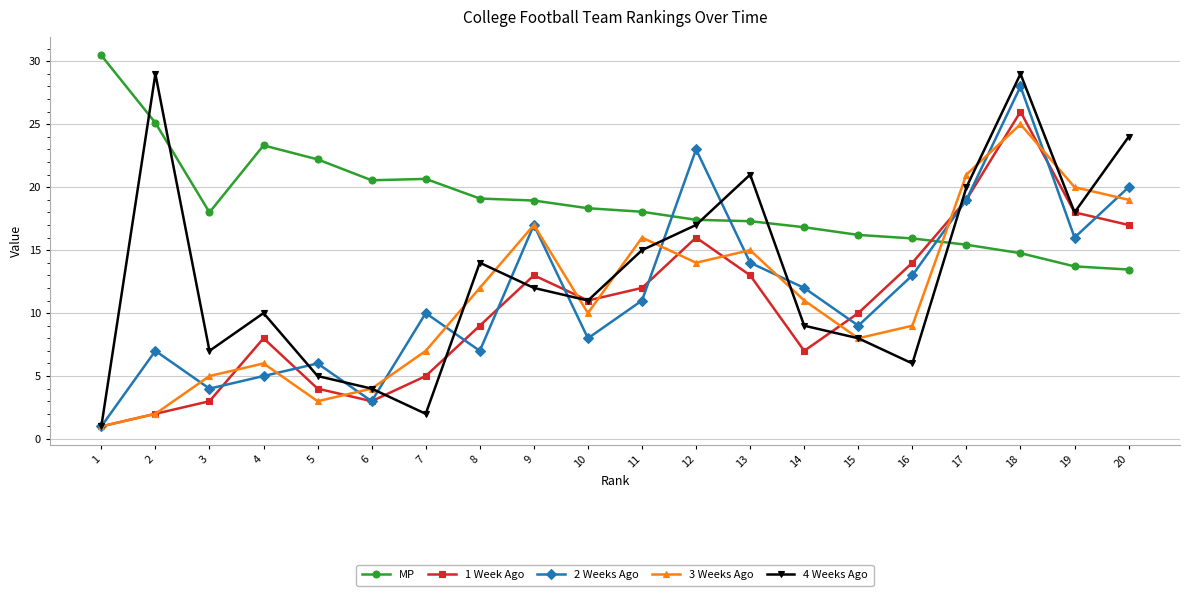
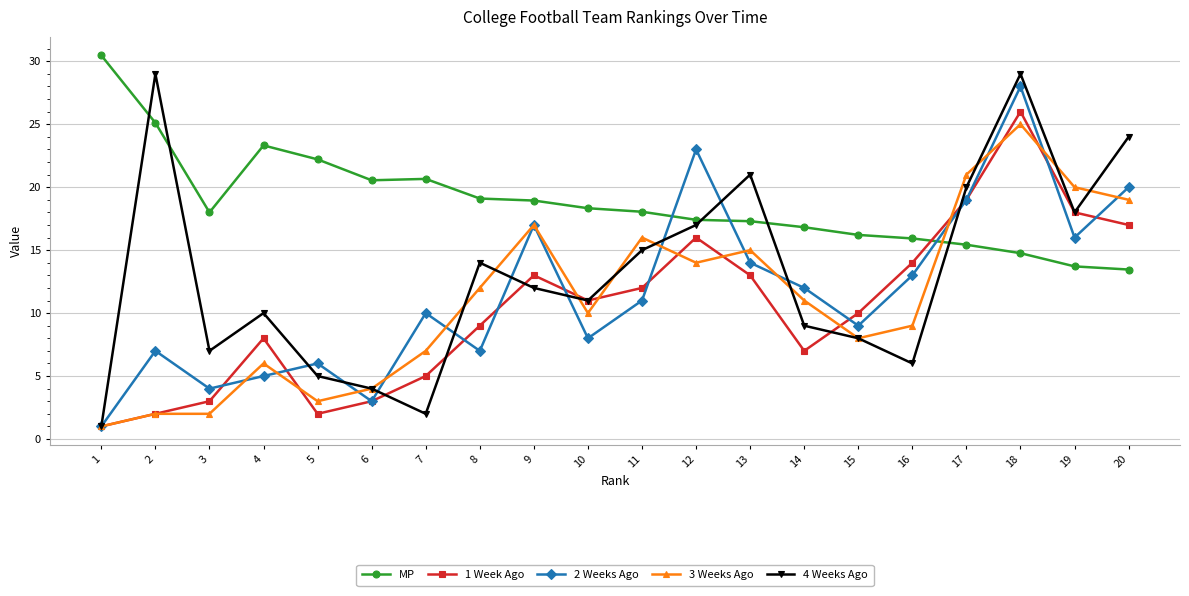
  {
    "MP": {
      "1": 30.5,
      "2": 25,
      "3": 18,
      "4": 23.3,
      "5": 22.2,
      "6": 20.6,
      "7": 20.7,
      "8": 19,
      "9": 19,
      "10": 18.3,
      "11": 18,
      "12": 17.4,
      "13": 17.3,
      "14": 17,
      "15": 16.2,
      "16": 16,
      "17": 15.4,
      "18": 14.8,
      "19": 13.7,
      "20": 13.5
    },
    "1 Week Ago": {
      "3": 3,
      "4": 8,
-     "5": 4,
+     "5": 2,
      "7": 5,
      "8": 9,
      "9": 13,
      "11": 12,
      "12": 16,
      "13": 13,
      "14": 7,
      "15": 10,
      "16": 14,
      "18": 26,
      "20": 17
    },
    "2 Weeks Ago": {
      "2": 7,
      "3": 4,
      "4": 5,
      "5": 6,
      "7": 10,
      "8": 7,
      "10": 8,
      "11": 11,
      "12": 23,
      "13": 14,
      "14": 12,
      "15": 9,
      "16": 13,
      "18": 28,
      "19": 16,
      "20": 20
    },
    "3 Weeks Ago": {
-     "3": 5,
+     "3": 2,
      "4": 6,
      "5": 3,
      "7": 7,
      "8": 12,
      "10": 10,
      "11": 16,
      "12": 14,
      "13": 15,
      "14": 11,
      "16": 9,
      "17": 21,
      "18": 25,
      "19": 20,
      "20": 19
    },
    "4 Weeks Ago": {
      "2": 29,
      "3": 7,
      "4": 10,
      "5": 5,
      "7": 2,
      "8": 14,
      "9": 12,
      "11": 15,
      "12": 17,
      "13": 21,
      "14": 9,
      "16": 6,
      "17": 20,
      "18": 29,
      "20": 24
    }
  }
